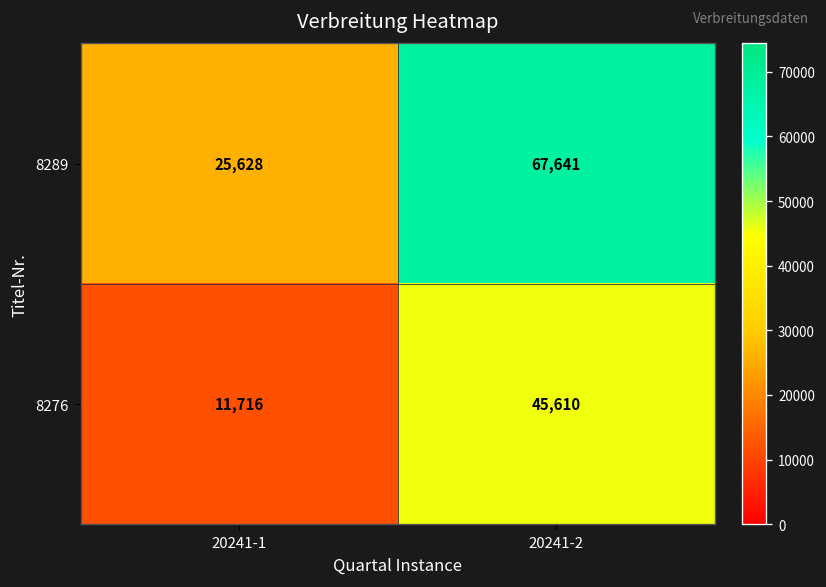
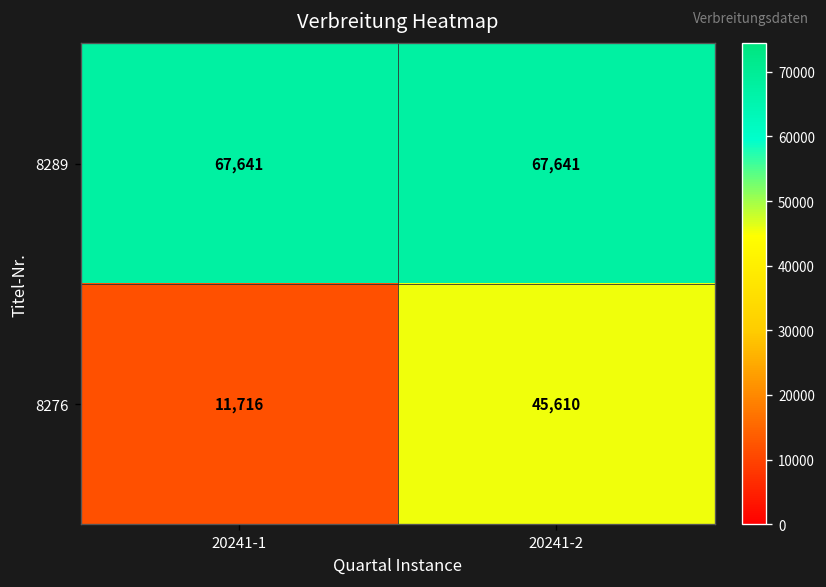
  {
    "8289": {
-     "20241-1": "25,628",
+     "20241-1": "67,641",
      "20241-2": "67,641"
    },
    "8276": {
      "20241-1": "11,716",
      "20241-2": "45,610"
    }
  }
